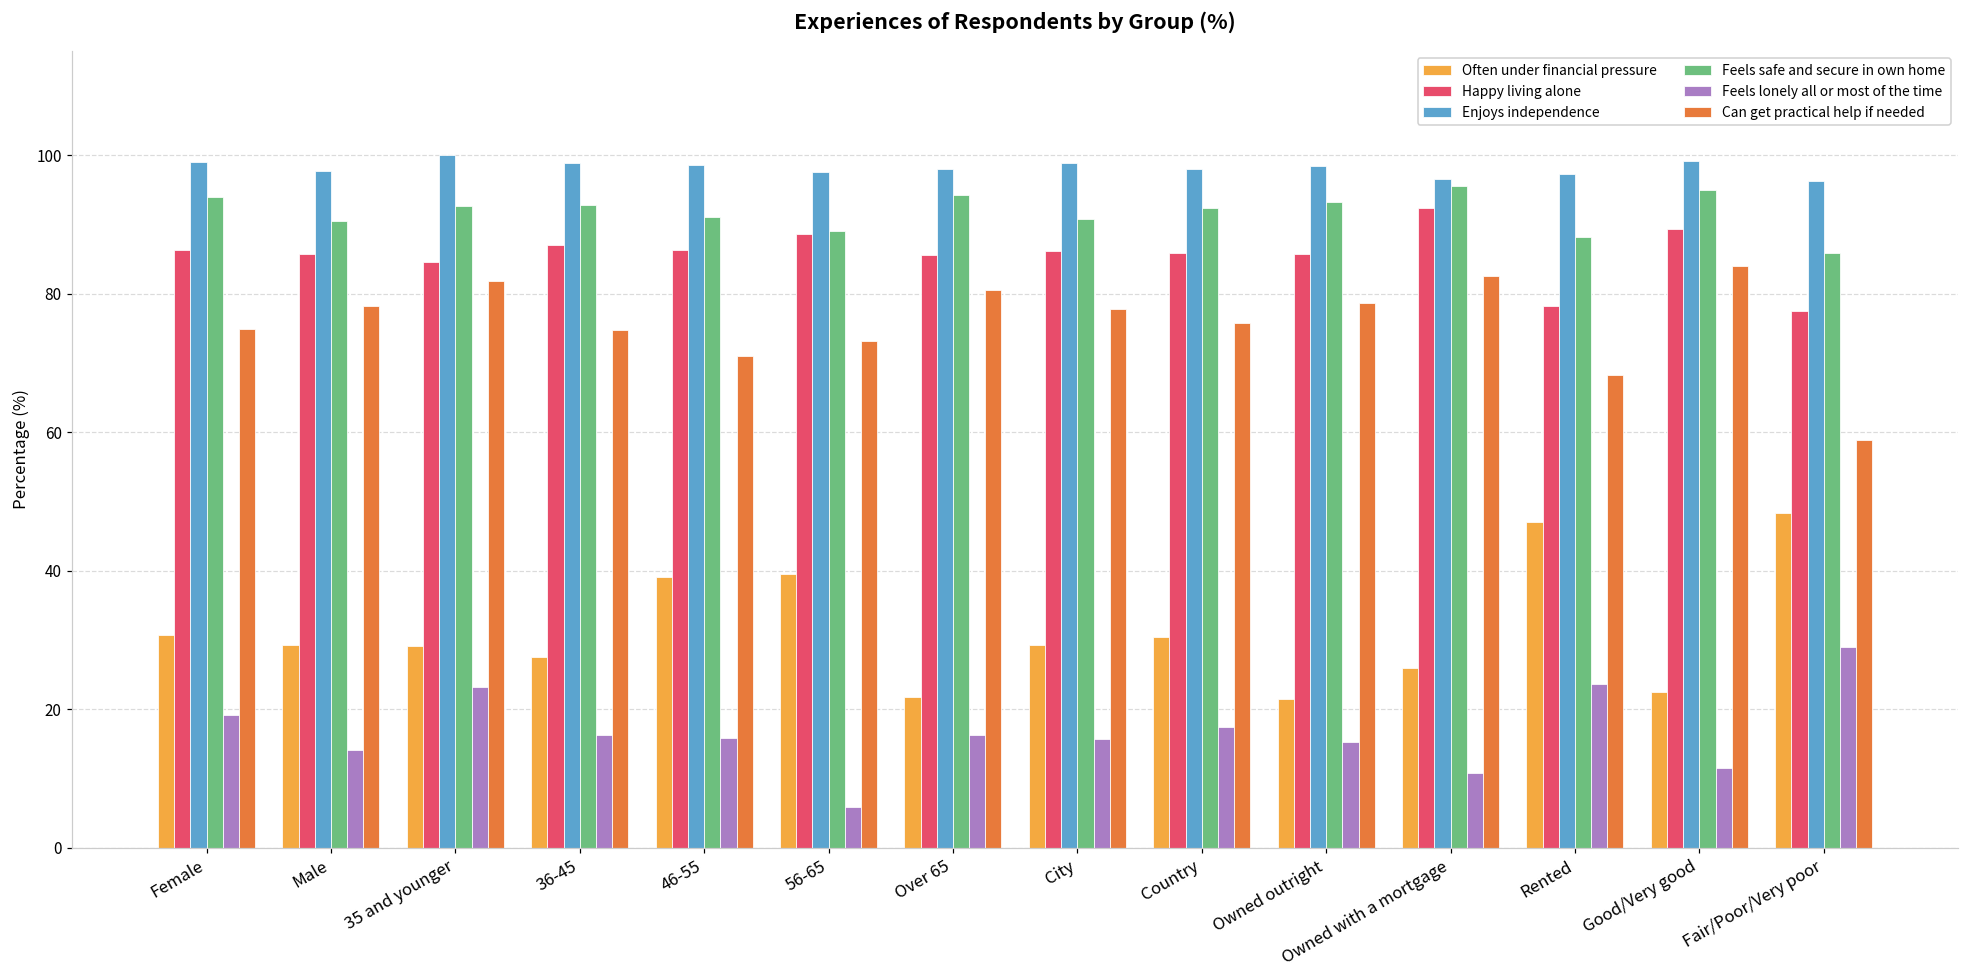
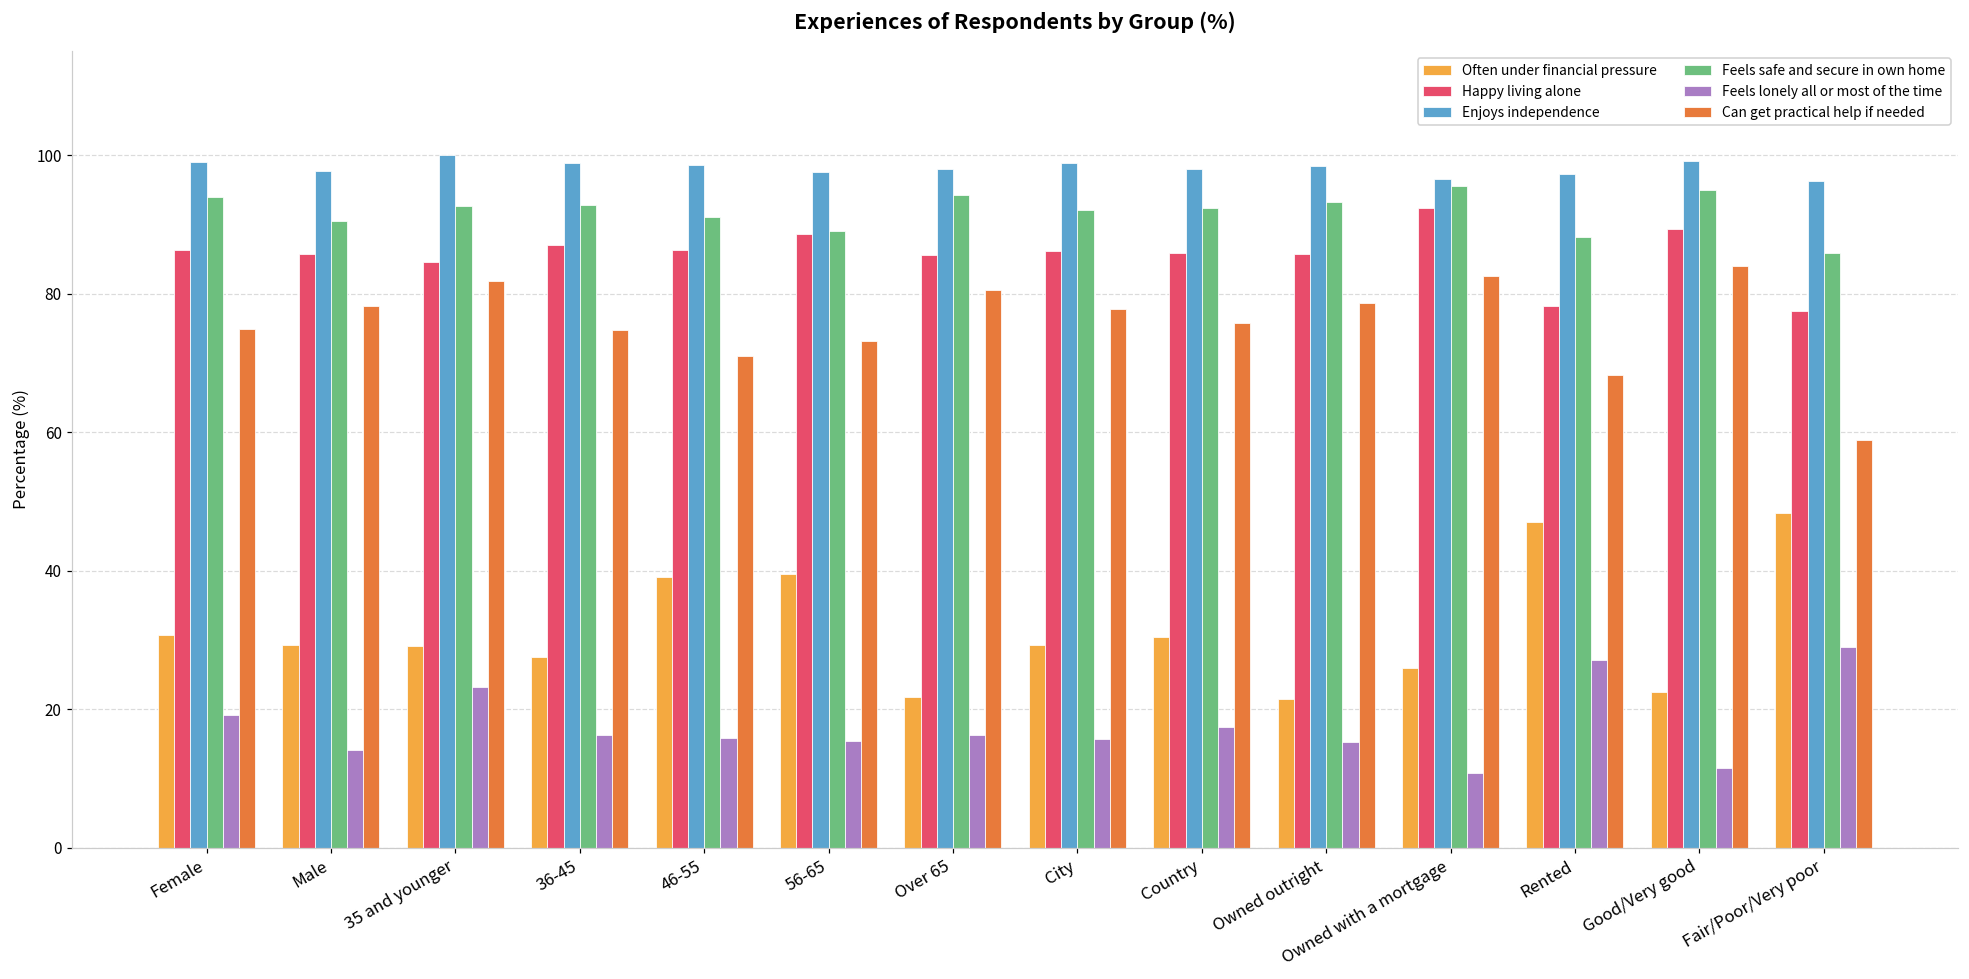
  {
    "Happy living alone": {
      "Female": 86,
      "Male": 86,
      "35 and younger": 85,
      "36-45": 87,
      "46-55": 86,
      "56-65": 89,
      "Over 65": 86,
      "City": 86,
      "Country": 86,
      "Owned outright": 86,
      "Owned with a mortgage": 92,
      "Rented": 78,
      "Good/Very good": 89,
      "Fair/Poor/Very poor": 77
    },
    "Enjoys independence": {
      "Female": 99,
      "Male": 98,
      "35 and younger": 100,
      "36-45": 99,
      "46-55": 99,
      "56-65": 98,
      "Over 65": 98,
      "City": 99,
      "Country": 98,
      "Owned outright": 98,
      "Owned with a mortgage": 97,
      "Rented": 97,
      "Good/Very good": 99,
      "Fair/Poor/Very poor": 96
    },
    "Feels safe and secure in own home": {
      "Female": 94,
      "Male": 91,
      "35 and younger": 93,
      "36-45": 93,
      "46-55": 91,
      "56-65": 89,
      "Over 65": 94,
-     "City": 91,
+     "City": 92,
      "Country": 92,
      "Owned outright": 93,
      "Owned with a mortgage": 96,
      "Rented": 88,
      "Good/Very good": 95,
      "Fair/Poor/Very poor": 86
    },
    "Feels lonely all or most of the time": {
      "Female": 19,
      "Male": 14,
      "35 and younger": 23,
      "36-45": 16,
      "46-55": 16,
-     "56-65": 6,
+     "56-65": 15,
      "Over 65": 16,
      "City": 16,
      "Country": 17,
      "Owned outright": 15,
      "Owned with a mortgage": 11,
-     "Rented": 24,
+     "Rented": 27,
      "Good/Very good": 11,
      "Fair/Poor/Very poor": 29
    }
  }
